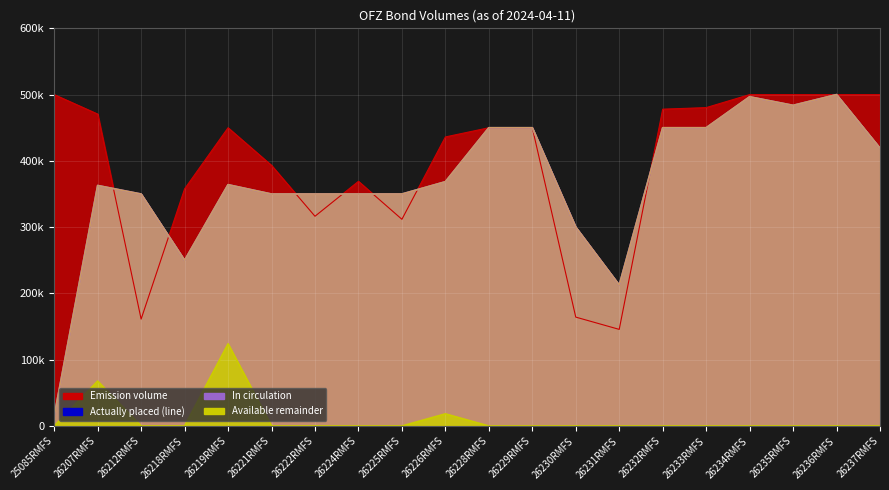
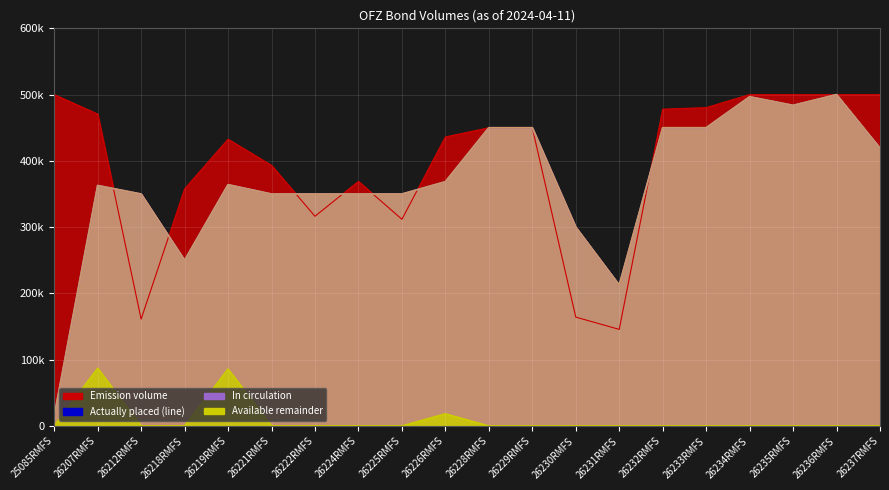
  {
    "Emission volume": {
      "25085RMFS": 500000,
      "26207RMFS": 470000,
      "26212RMFS": 160000,
      "26218RMFS": 360000,
-     "26219RMFS": 450000,
+     "26219RMFS": 430000,
      "26221RMFS": 390000,
      "26222RMFS": 320000,
      "26224RMFS": 370000,
      "26225RMFS": 310000,
      "26226RMFS": 440000,
      "26230RMFS": 160000,
      "26231RMFS": 150000,
      "26232RMFS": 480000,
      "26233RMFS": 480000,
      "26235RMFS": 500000,
      "26237RMFS": 500000
    },
    "Available remainder": {
      "25085RMFS": 0,
-     "26207RMFS": 70000,
+     "26207RMFS": 90000,
      "26212RMFS": 0,
      "26218RMFS": 0,
-     "26219RMFS": 120000,
+     "26219RMFS": 90000,
      "26221RMFS": 0,
      "26222RMFS": 0,
      "26224RMFS": 0,
      "26225RMFS": 0,
      "26226RMFS": 20000,
      "26228RMFS": 0,
      "26229RMFS": 0,
      "26230RMFS": 0,
      "26231RMFS": 0,
      "26232RMFS": 0,
      "26233RMFS": 0,
      "26234RMFS": 0,
      "26235RMFS": 0,
      "26236RMFS": 0,
      "26237RMFS": 0
    }
  }
